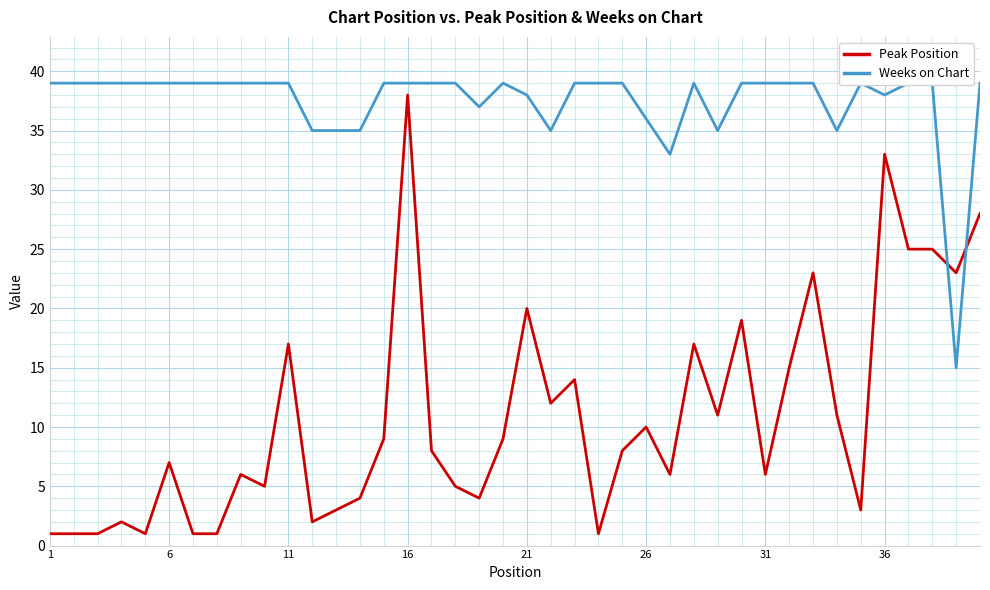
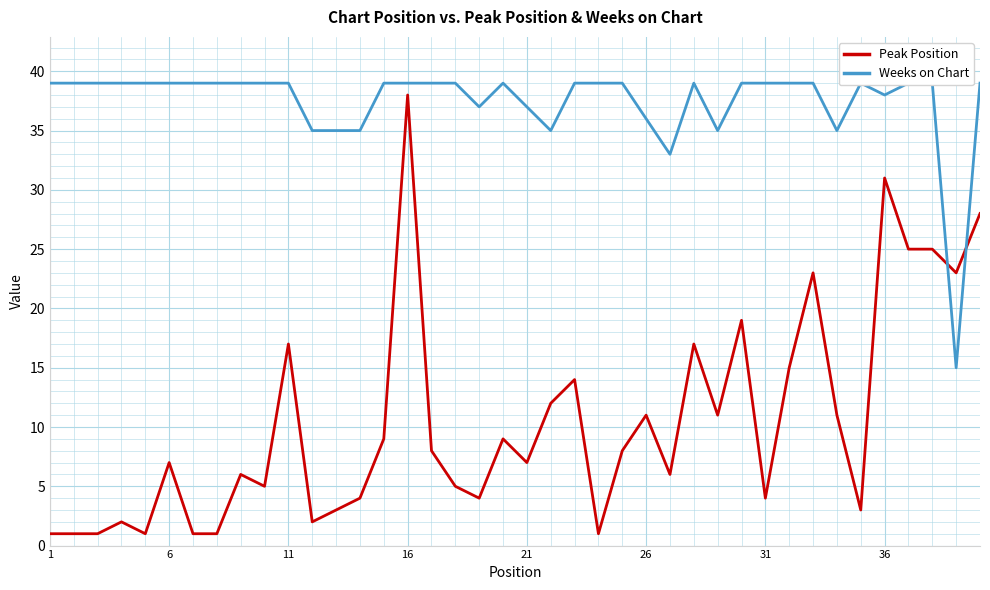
  {
    "Peak Position": {
      "1": 1,
      "6": 7,
      "11": 17,
      "16": 38,
-     "21": 20,
-     "26": 10,
-     "31": 6,
-     "36": 33
+     "21": 7,
+     "26": 11,
+     "31": 4,
+     "36": 31
    },
    "Weeks on Chart": {
      "1": 39,
      "6": 39,
      "11": 39,
      "16": 39,
-     "21": 38,
+     "21": 37,
      "26": 36,
      "31": 39,
      "36": 38
    }
  }
